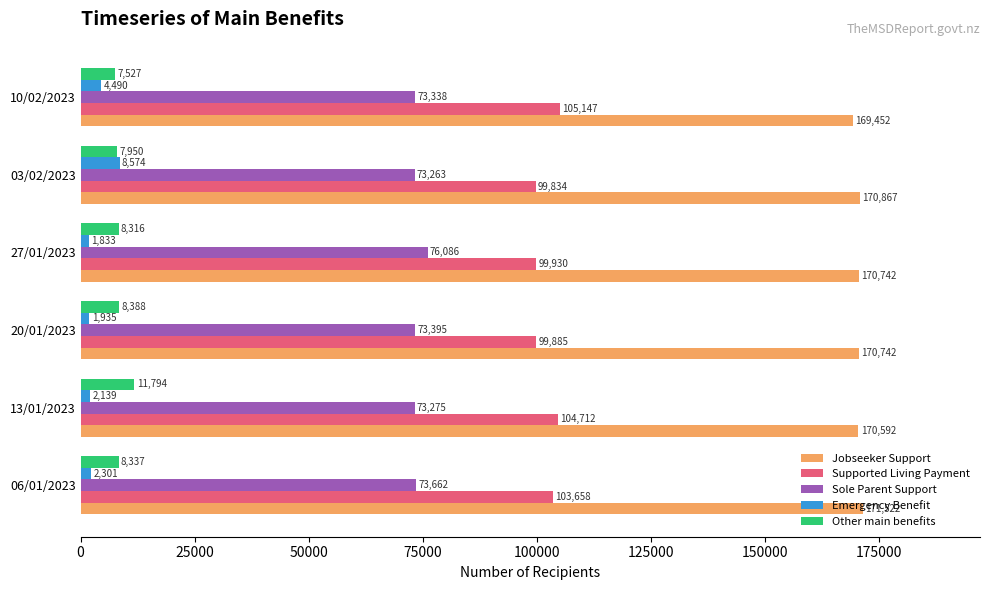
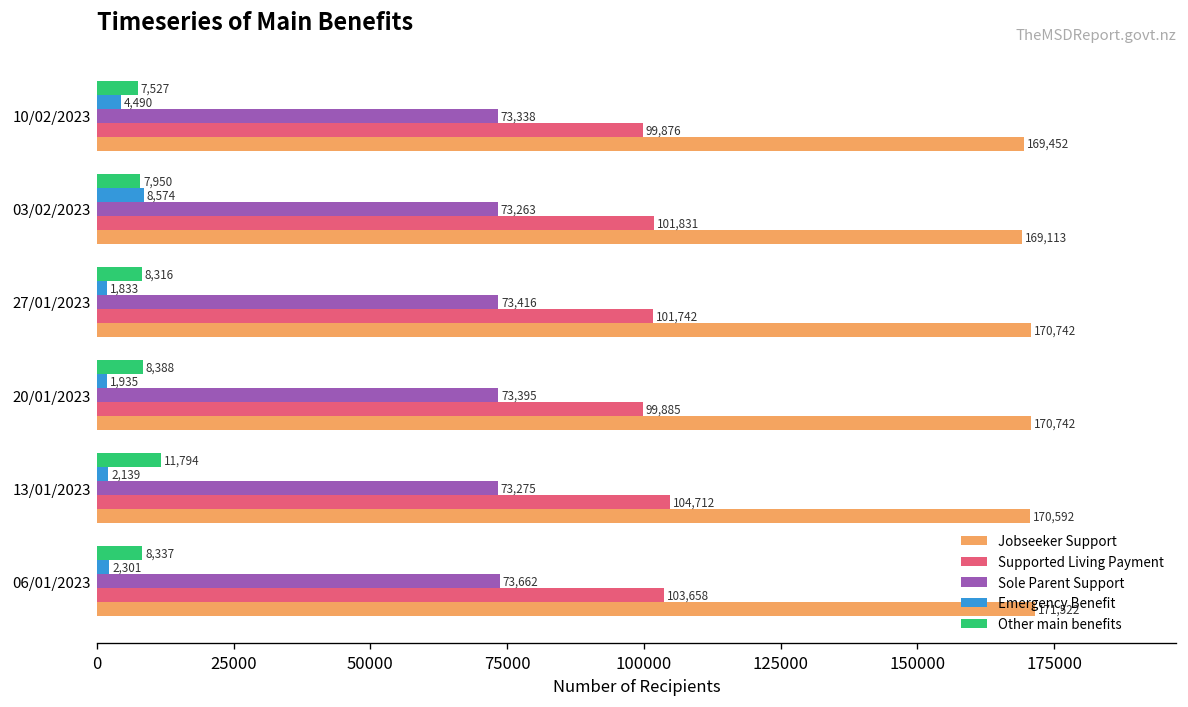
  {
    "Jobseeker Support": {
      "10/02/2023": "169,452",
-     "03/02/2023": "170,867",
+     "03/02/2023": "169,113",
      "27/01/2023": "170,742",
      "20/01/2023": "170,742",
      "13/01/2023": "170,592",
      "06/01/2023": "171,522"
    },
    "Supported Living Payment": {
-     "10/02/2023": "105,147",
-     "03/02/2023": "99,834",
-     "27/01/2023": "99,930",
+     "10/02/2023": "99,876",
+     "03/02/2023": "101,831",
+     "27/01/2023": "101,742",
      "20/01/2023": "99,885",
      "13/01/2023": "104,712",
      "06/01/2023": "103,658"
    },
    "Sole Parent Support": {
      "10/02/2023": "73,338",
      "03/02/2023": "73,263",
-     "27/01/2023": "76,086",
+     "27/01/2023": "73,416",
      "20/01/2023": "73,395",
      "13/01/2023": "73,275",
      "06/01/2023": "73,662"
    },
    "Emergency Benefit": {
      "10/02/2023": "4,490",
      "03/02/2023": "8,574",
      "27/01/2023": "1,833",
      "20/01/2023": "1,935",
      "13/01/2023": "2,139",
      "06/01/2023": "2,301"
    },
    "Other main benefits": {
      "10/02/2023": "7,527",
      "03/02/2023": "7,950",
      "27/01/2023": "8,316",
      "20/01/2023": "8,388",
      "13/01/2023": "11,794",
      "06/01/2023": "8,337"
    }
  }
